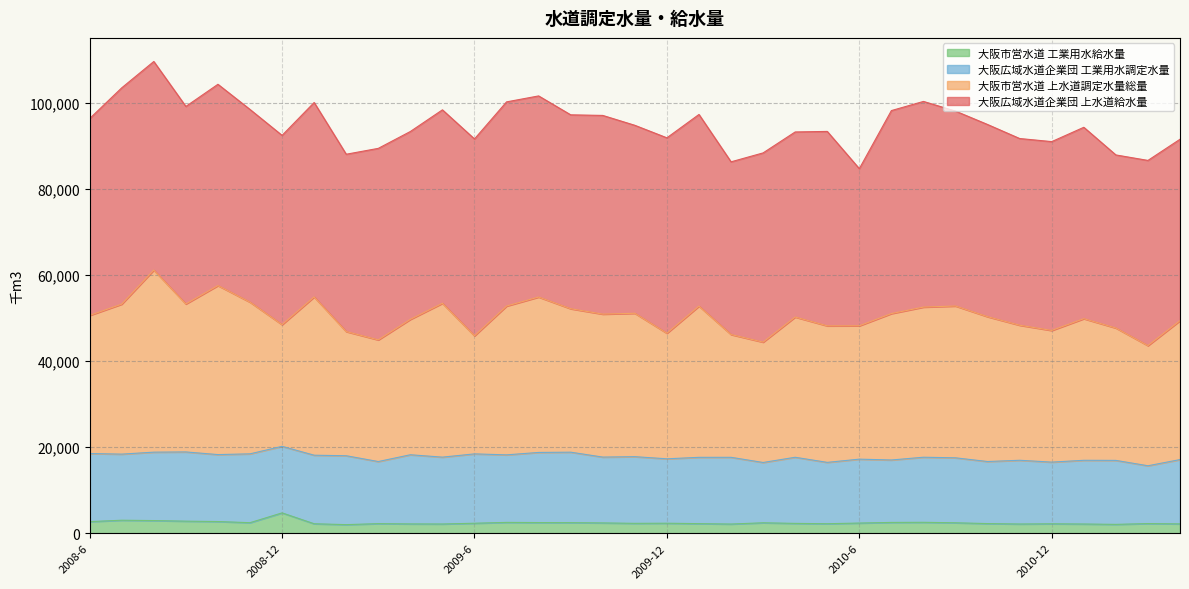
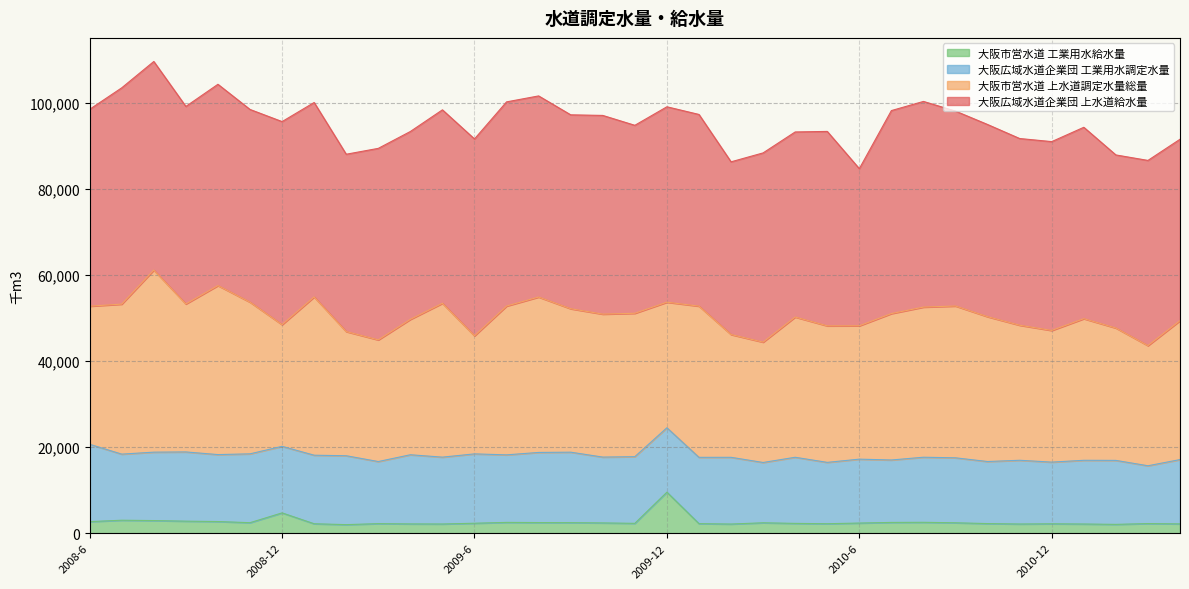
  {
    "大阪市営水道 工業用水給水量": {
      "2008-6": "3,000",
      "2008-12": "5,000",
      "2009-6": "2,000",
-     "2009-12": "2,000",
+     "2009-12": "10,000",
      "2010-6": "2,000",
      "2010-12": "2,000"
    },
    "大阪広域水道企業団 工業用水調定水量": {
-     "2008-6": "16,000",
+     "2008-6": "18,000",
      "2008-12": "15,000",
      "2009-6": "16,000",
      "2009-12": "15,000",
      "2010-6": "15,000",
      "2010-12": "14,000"
    },
    "大阪市営水道 上水道調定水量総量": {
      "2008-6": "32,000",
      "2008-12": "28,000",
      "2009-6": "27,000",
      "2009-12": "29,000",
      "2010-6": "31,000",
      "2010-12": "31,000"
    },
    "大阪広域水道企業団 上水道給水量": {
      "2008-6": "46,000",
-     "2008-12": "44,000",
+     "2008-12": "47,000",
      "2009-6": "46,000",
      "2009-12": "45,000",
      "2010-6": "37,000",
      "2010-12": "44,000"
    }
  }
